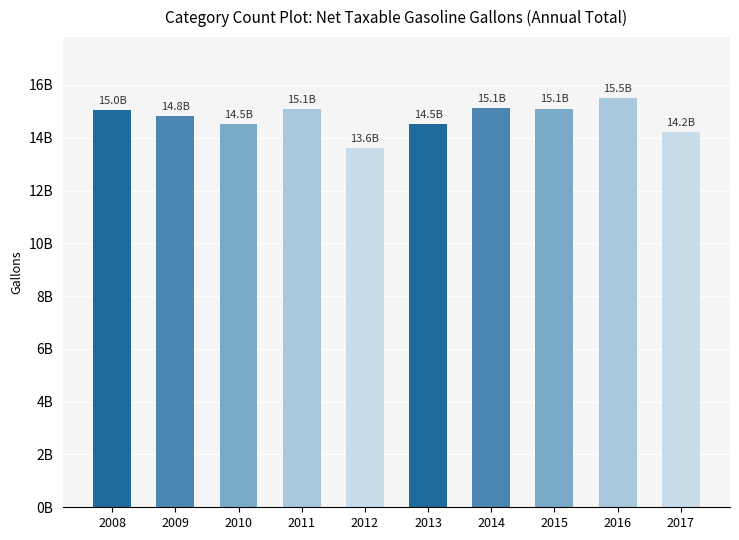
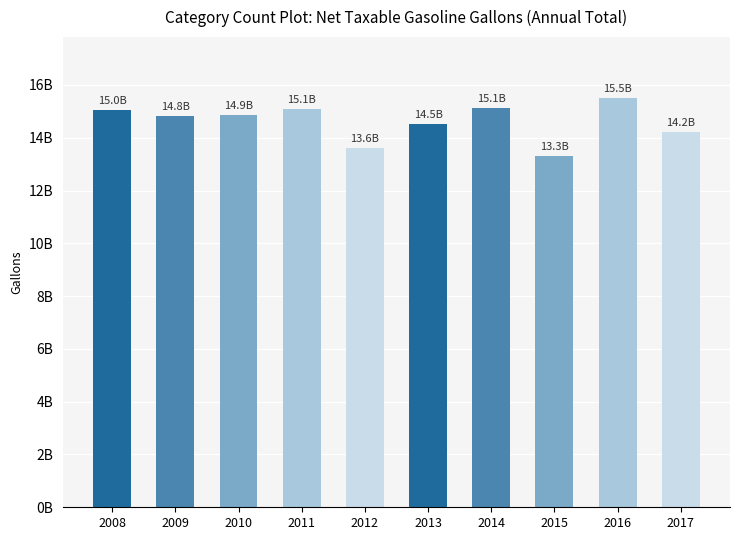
  {
    "2008": "15.0B",
    "2009": "14.8B",
-   "2010": "14.5B",
+   "2010": "14.9B",
    "2011": "15.1B",
    "2012": "13.6B",
    "2013": "14.5B",
    "2014": "15.1B",
-   "2015": "15.1B",
+   "2015": "13.3B",
    "2016": "15.5B",
    "2017": "14.2B"
  }
